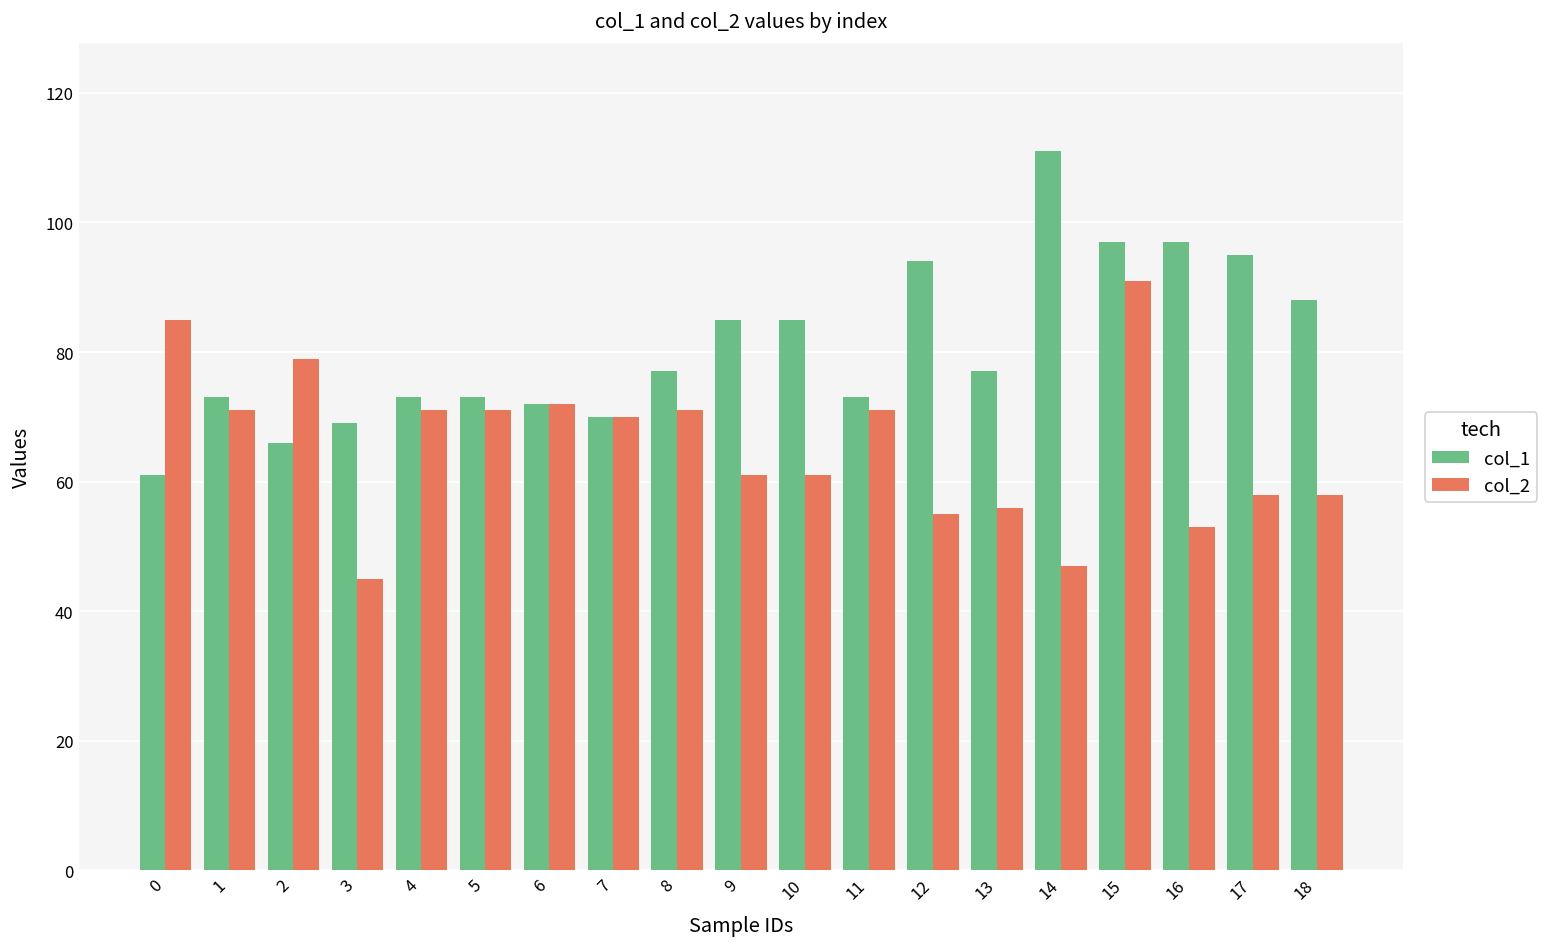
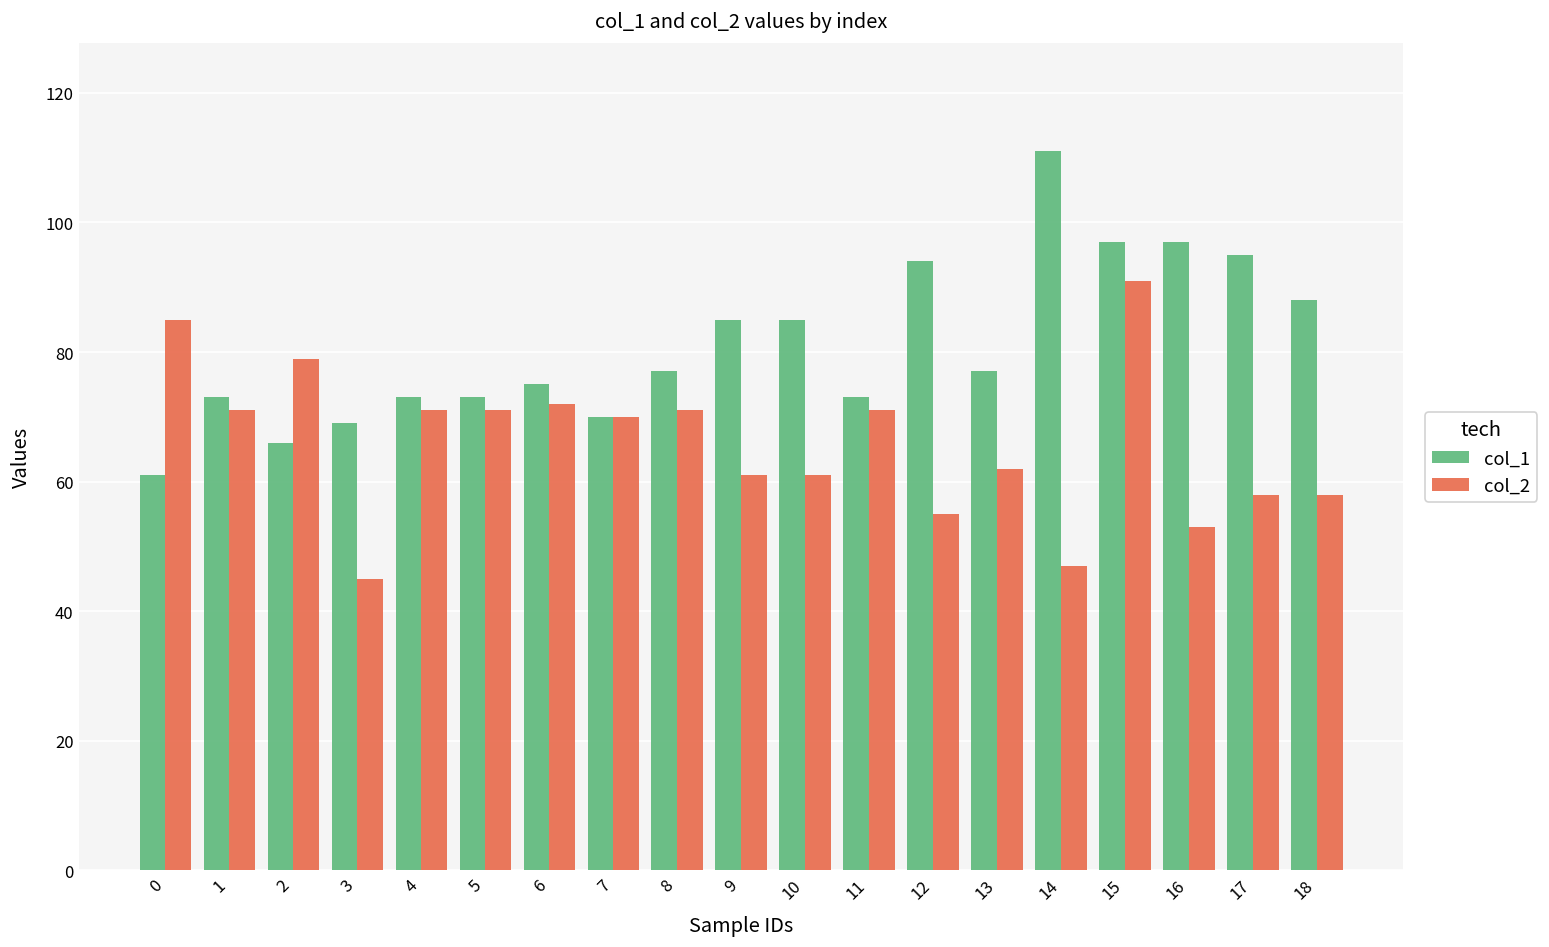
  {
    "col_1": {
      "0": 61,
      "1": 73,
      "2": 66,
      "3": 69,
      "4": 73,
      "5": 73,
-     "6": 72,
+     "6": 75,
      "7": 70,
      "8": 77,
      "9": 85,
      "10": 85,
      "11": 73,
      "12": 94,
      "13": 77,
      "14": 111,
      "15": 97,
      "16": 97,
      "17": 95,
      "18": 88
    },
    "col_2": {
      "0": 85,
      "1": 71,
      "2": 79,
      "3": 45,
      "4": 71,
      "5": 71,
      "6": 72,
      "7": 70,
      "8": 71,
      "9": 61,
      "10": 61,
      "11": 71,
      "12": 55,
-     "13": 56,
+     "13": 62,
      "14": 47,
      "15": 91,
      "16": 53,
      "17": 58,
      "18": 58
    }
  }
